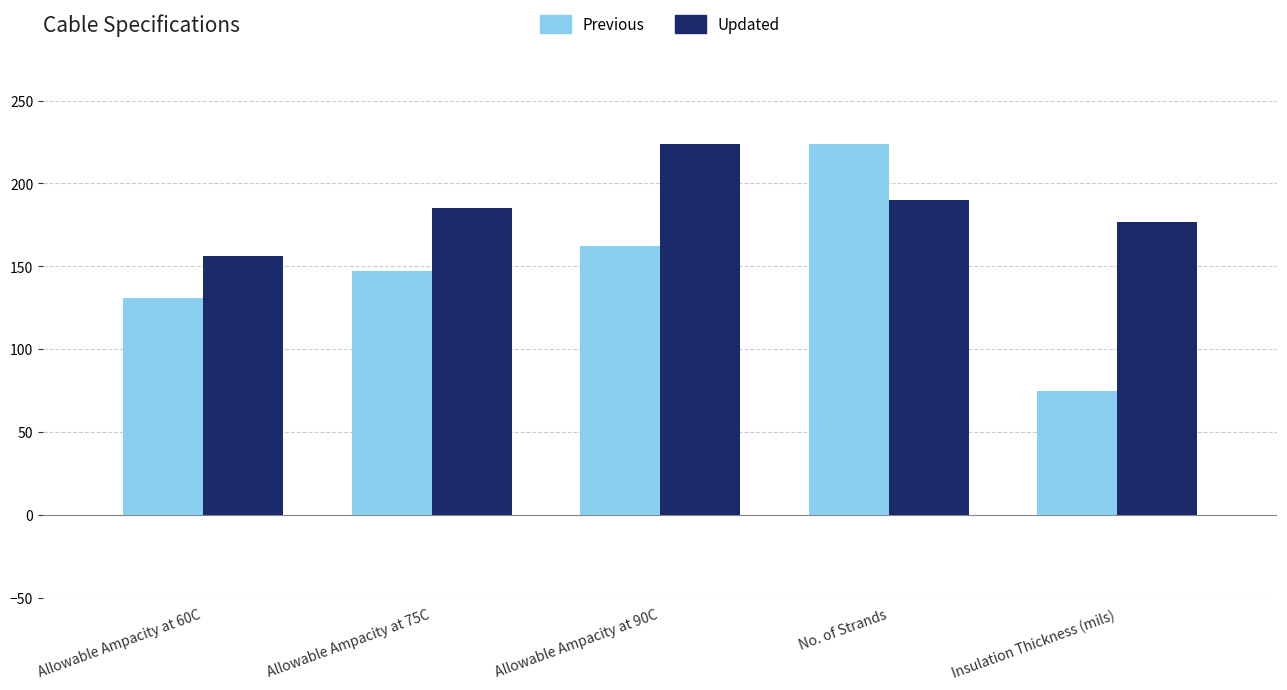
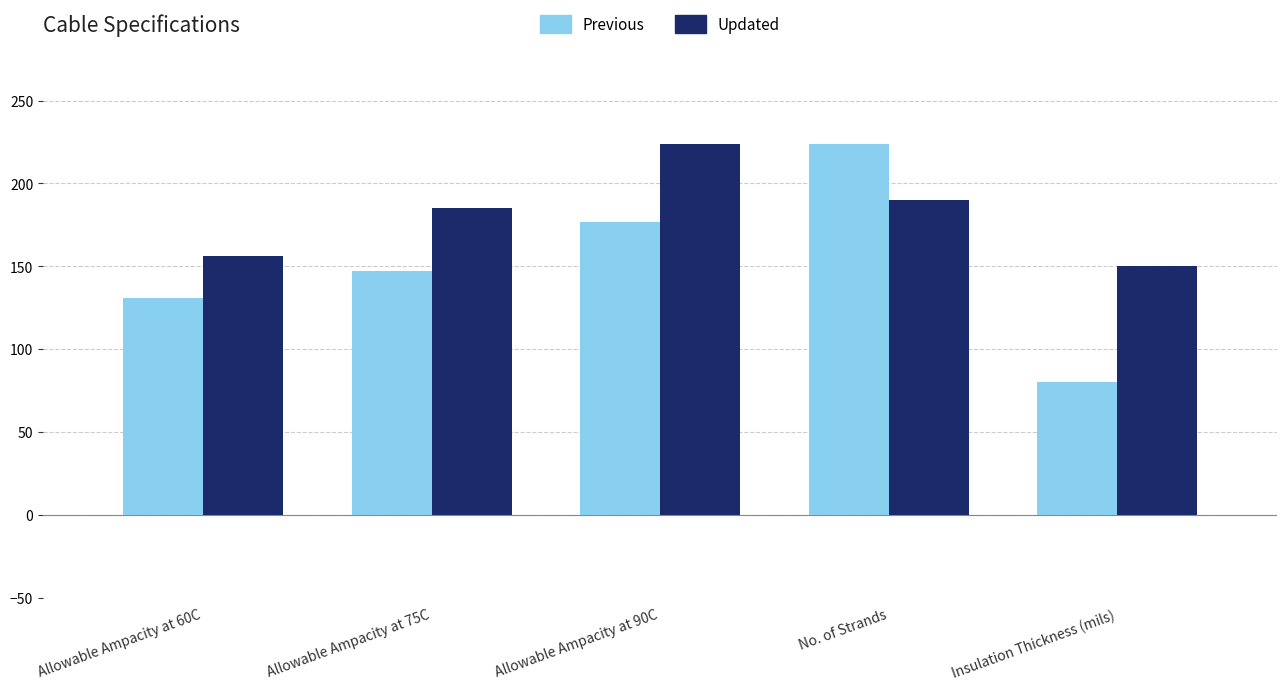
  {
    "Previous": {
      "Allowable Ampacity at 60C": 131,
      "Allowable Ampacity at 75C": 147,
-     "Allowable Ampacity at 90C": 162,
+     "Allowable Ampacity at 90C": 177,
      "No. of Strands": 224,
-     "Insulation Thickness (mils)": 75
+     "Insulation Thickness (mils)": 80
    },
    "Updated": {
      "Allowable Ampacity at 60C": 156,
      "Allowable Ampacity at 75C": 185,
      "Allowable Ampacity at 90C": 224,
      "No. of Strands": 190,
-     "Insulation Thickness (mils)": 177
+     "Insulation Thickness (mils)": 150
    }
  }
